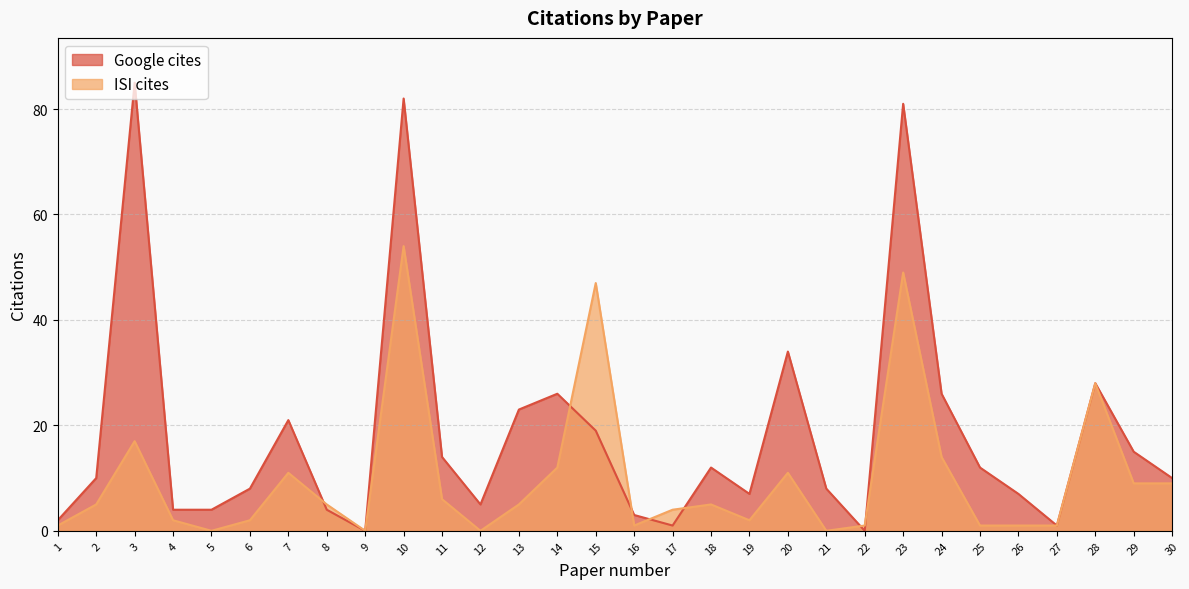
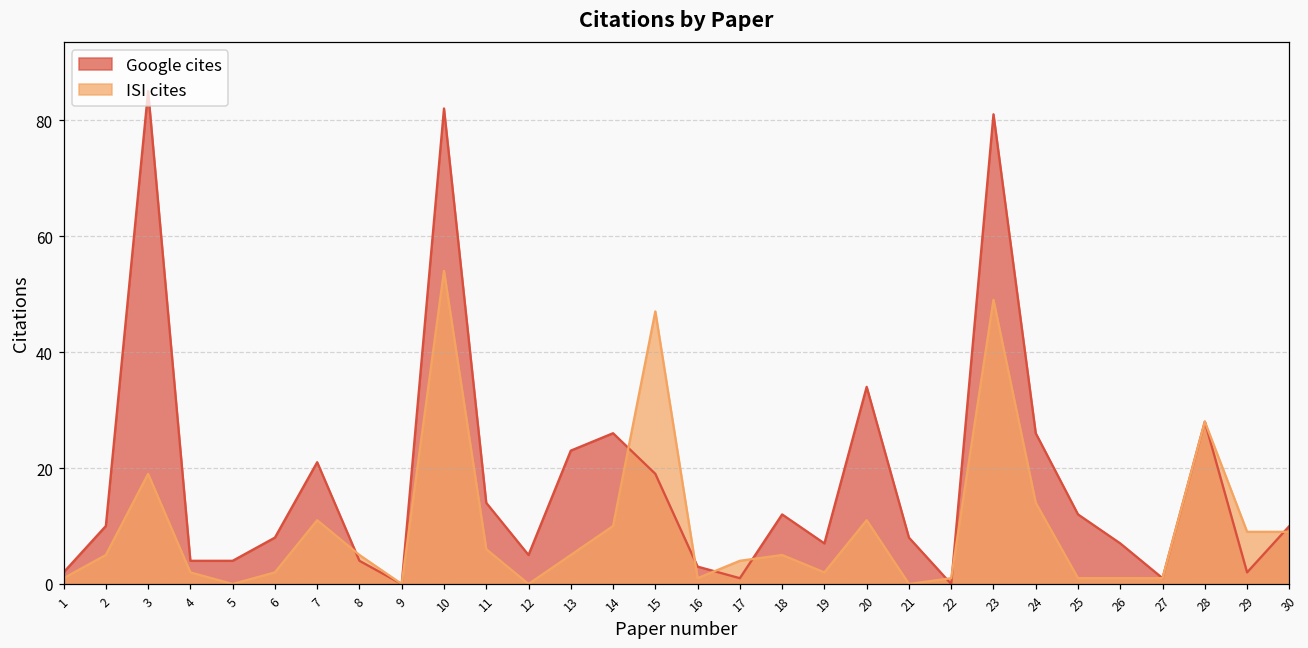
  {
    "Google cites": {
      "1": 2,
      "2": 10,
      "4": 4,
      "5": 4,
      "6": 8,
      "7": 21,
      "8": 4,
      "10": 82,
      "11": 14,
      "12": 5,
      "13": 23,
      "14": 26,
      "15": 19,
      "16": 3,
      "17": 1,
      "18": 12,
      "19": 7,
      "20": 34,
      "21": 8,
      "22": 0,
      "23": 81,
      "24": 26,
      "25": 12,
      "26": 7,
-     "29": 15,
+     "29": 2,
      "30": 10
    },
    "ISI cites": {
      "1": 1,
      "2": 5,
-     "3": 17,
+     "3": 19,
      "4": 2,
      "5": 0,
      "6": 2,
      "7": 11,
      "8": 5,
      "10": 54,
      "11": 6,
      "12": 0,
      "13": 5,
-     "14": 12,
+     "14": 10,
      "15": 47,
      "16": 1,
      "17": 4,
      "18": 5,
      "19": 2,
      "20": 11,
      "21": 0,
      "22": 1,
      "23": 49,
      "24": 14,
      "25": 1,
      "26": 1,
      "29": 9,
      "30": 9
    }
  }
